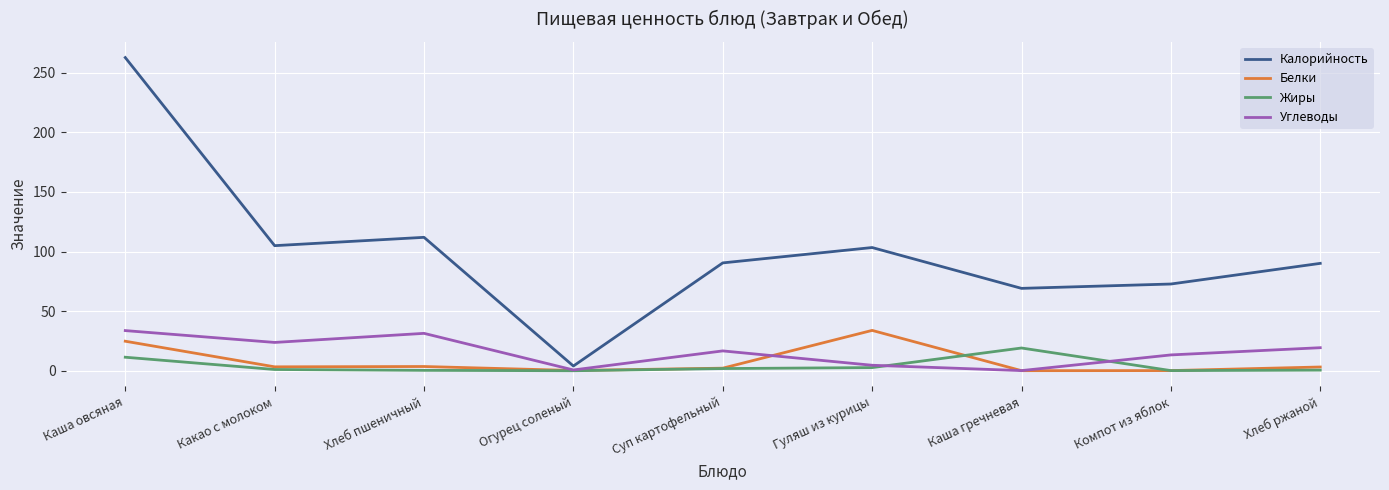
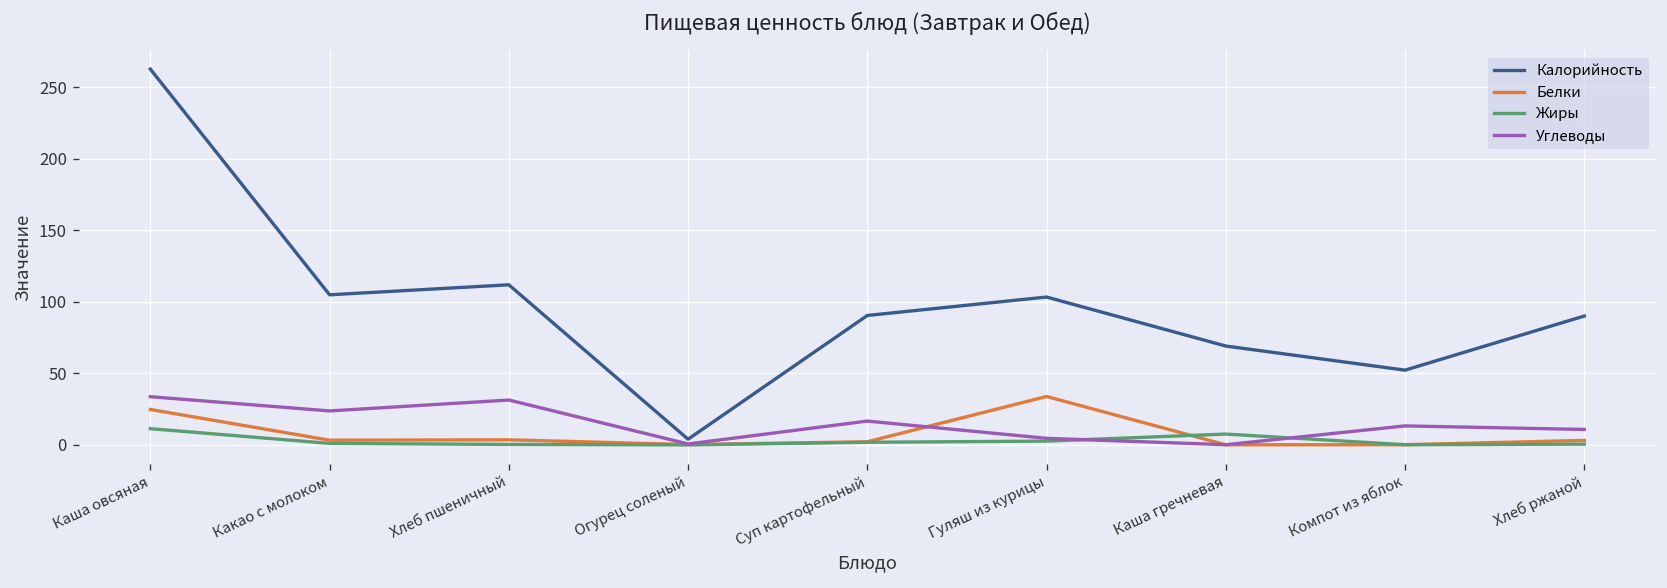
  {
    "Калорийность": {
      "Каша овсяная": 263,
      "Какао с молоком": 105,
      "Хлеб пшеничный": 112,
      "Огурец соленый": 4,
      "Суп картофельный": 91,
      "Гуляш из курицы": 103,
      "Каша гречневая": 69,
-     "Компот из яблок": 73,
+     "Компот из яблок": 52,
      "Хлеб ржаной": 90
    },
    "Белки": {
      "Каша овсяная": 25,
      "Какао с молоком": 3,
      "Хлеб пшеничный": 4,
      "Гуляш из курицы": 34,
      "Хлеб ржаной": 3
    },
    "Жиры": {
      "Каша овсяная": 11,
      "Какао с молоком": 1,
      "Хлеб пшеничный": 0,
-     "Каша гречневая": 19,
+     "Каша гречневая": 8,
      "Хлеб ржаной": 1
    },
    "Углеводы": {
      "Каша овсяная": 34,
      "Какао с молоком": 24,
      "Хлеб пшеничный": 31,
      "Суп картофельный": 17,
      "Компот из яблок": 13,
-     "Хлеб ржаной": 19
+     "Хлеб ржаной": 11
    }
  }
